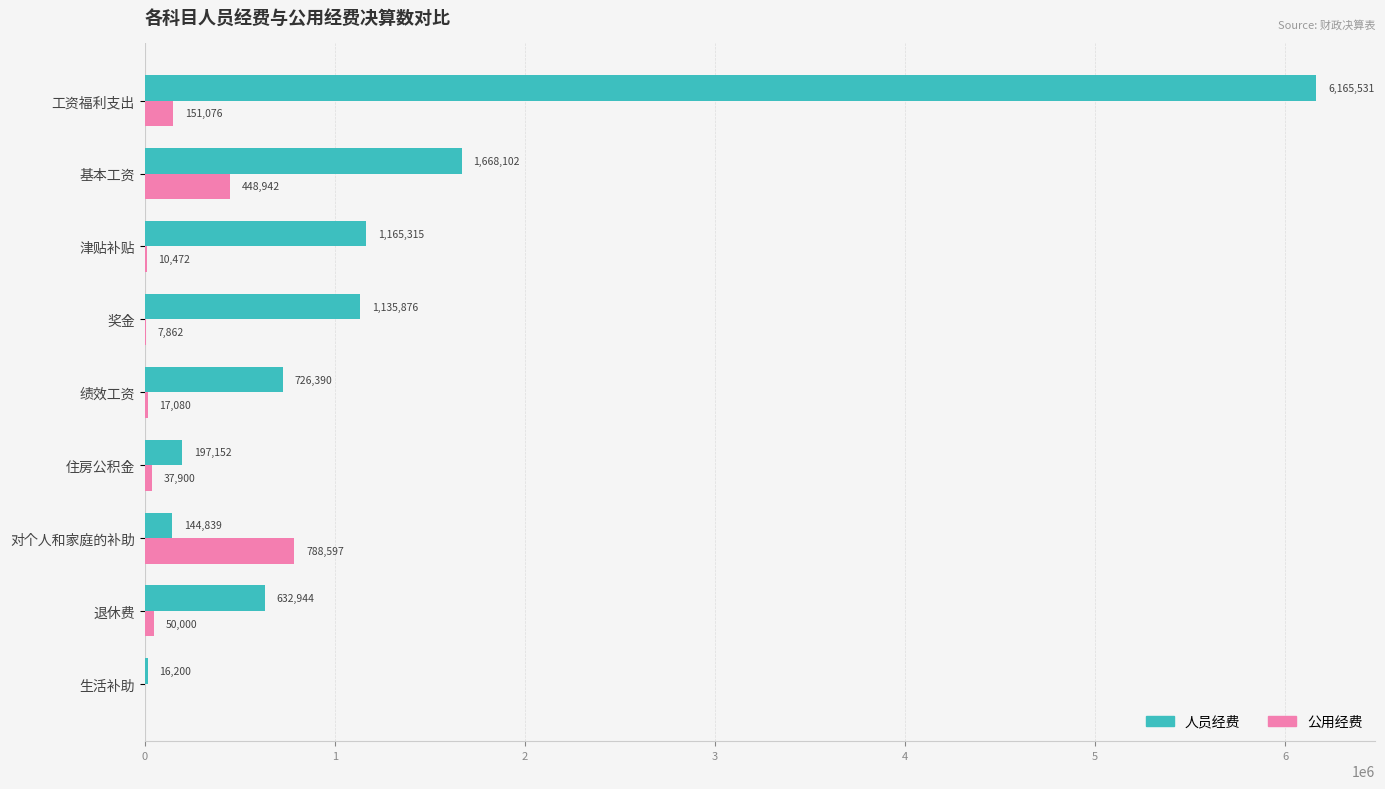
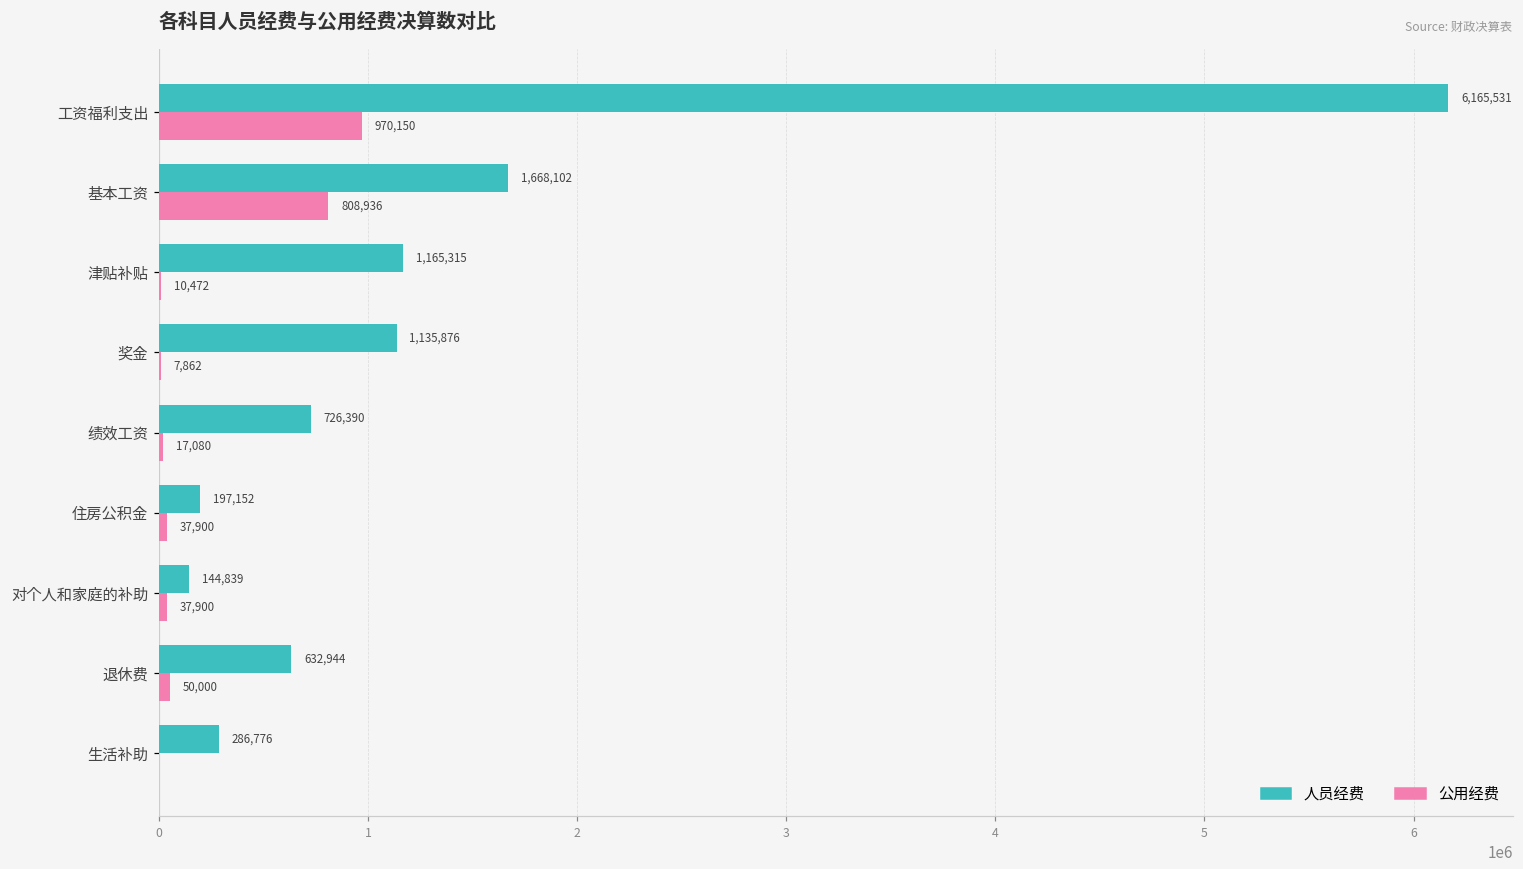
  {
    "人员经费": {
      "工资福利支出": "6,165,531",
      "基本工资": "1,668,102",
      "津贴补贴": "1,165,315",
      "奖金": "1,135,876",
      "绩效工资": "726,390",
      "住房公积金": "197,152",
      "对个人和家庭的补助": "144,839",
      "退休费": "632,944",
-     "生活补助": "16,200"
+     "生活补助": "286,776"
    },
    "公用经费": {
-     "工资福利支出": "151,076",
-     "基本工资": "448,942",
+     "工资福利支出": "970,150",
+     "基本工资": "808,936",
      "津贴补贴": "10,472",
      "奖金": "7,862",
      "绩效工资": "17,080",
      "住房公积金": "37,900",
-     "对个人和家庭的补助": "788,597",
+     "对个人和家庭的补助": "37,900",
      "退休费": "50,000"
    }
  }
